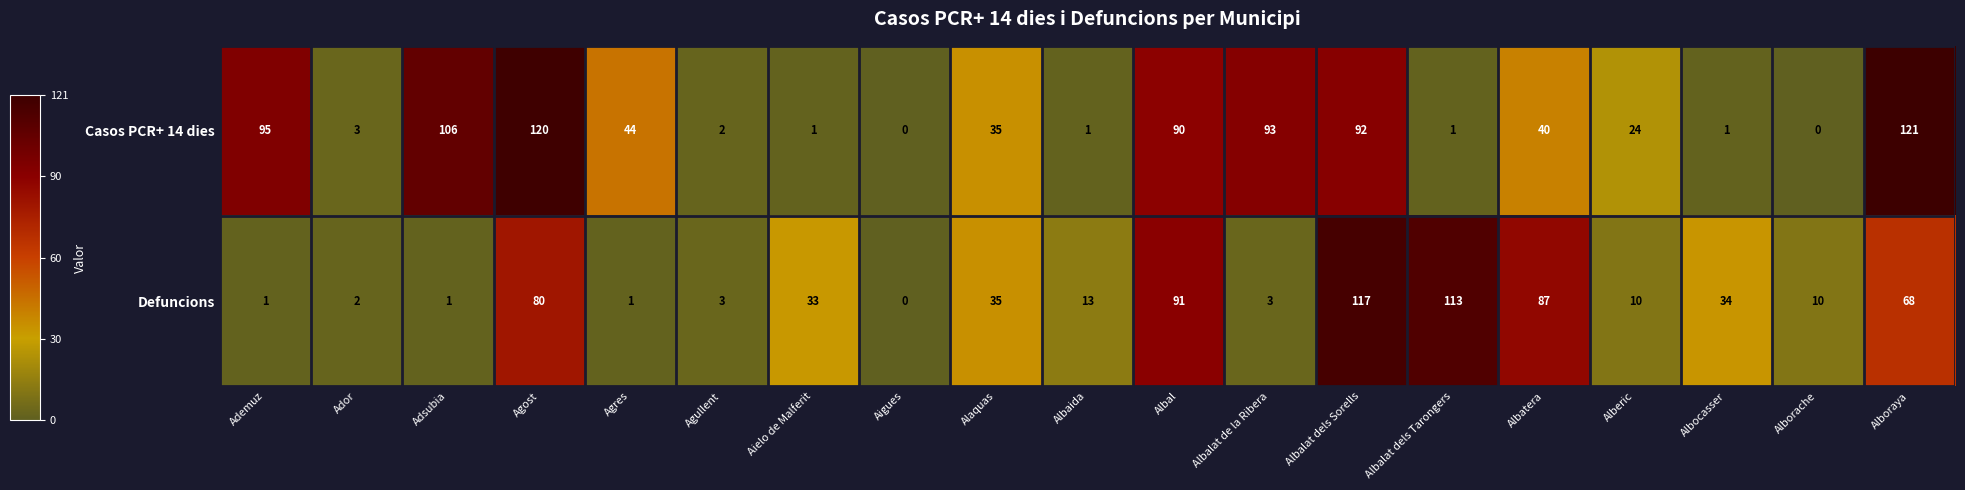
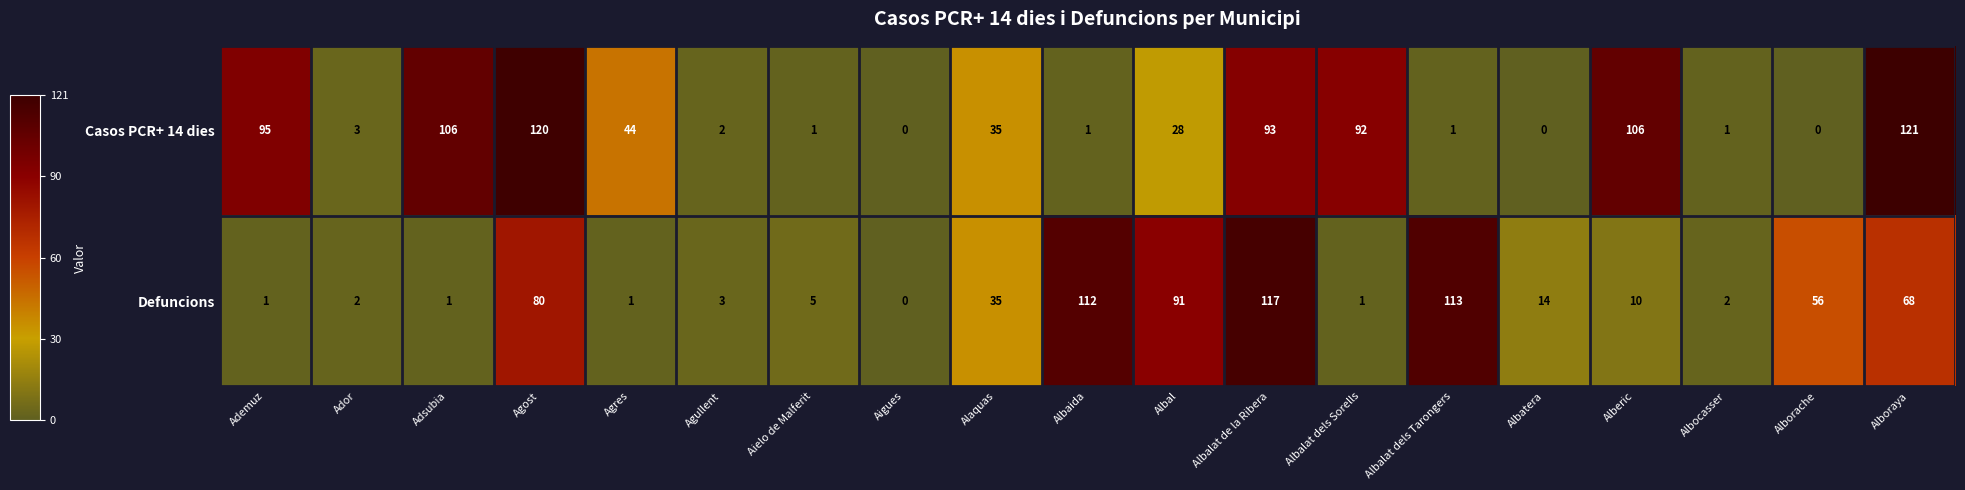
  {
    "Casos PCR+ 14 dies": {
      "Ademuz": 95,
      "Ador": 3,
      "Adsubia": 106,
      "Agost": 120,
      "Agres": 44,
      "Agullent": 2,
      "Aielo de Malferit": 1,
      "Aigues": 0,
      "Alaquas": 35,
      "Albaida": 1,
-     "Albal": 90,
+     "Albal": 28,
      "Albalat de la Ribera": 93,
      "Albalat dels Sorells": 92,
      "Albalat dels Tarongers": 1,
-     "Albatera": 40,
-     "Alberic": 24,
+     "Albatera": 0,
+     "Alberic": 106,
      "Albocasser": 1,
      "Alborache": 0,
      "Alboraya": 121
    },
    "Defuncions": {
      "Ademuz": 1,
      "Ador": 2,
      "Adsubia": 1,
      "Agost": 80,
      "Agres": 1,
      "Agullent": 3,
-     "Aielo de Malferit": 33,
+     "Aielo de Malferit": 5,
      "Aigues": 0,
      "Alaquas": 35,
-     "Albaida": 13,
+     "Albaida": 112,
      "Albal": 91,
-     "Albalat de la Ribera": 3,
-     "Albalat dels Sorells": 117,
+     "Albalat de la Ribera": 117,
+     "Albalat dels Sorells": 1,
      "Albalat dels Tarongers": 113,
-     "Albatera": 87,
+     "Albatera": 14,
      "Alberic": 10,
-     "Albocasser": 34,
-     "Alborache": 10,
+     "Albocasser": 2,
+     "Alborache": 56,
      "Alboraya": 68
    }
  }
